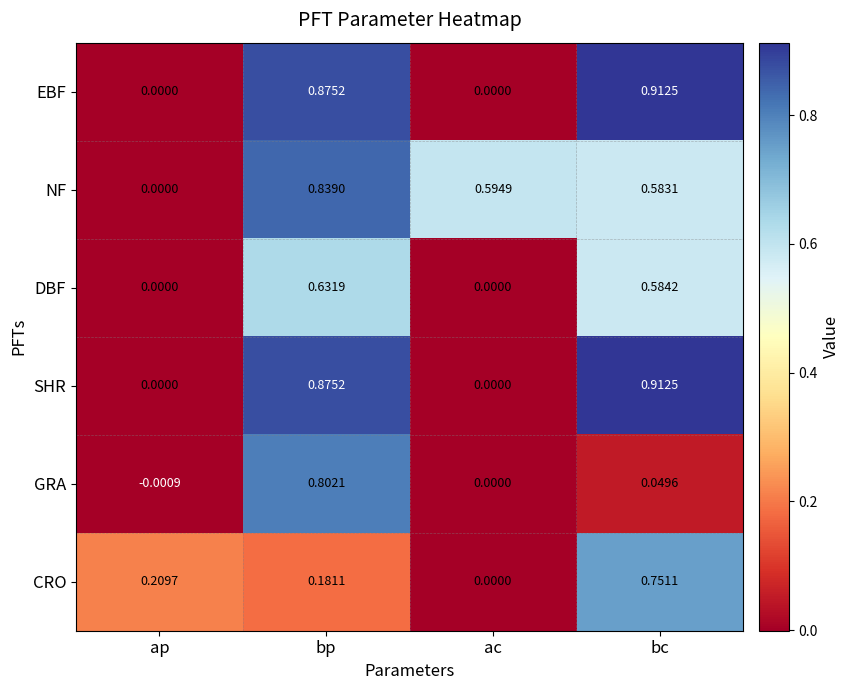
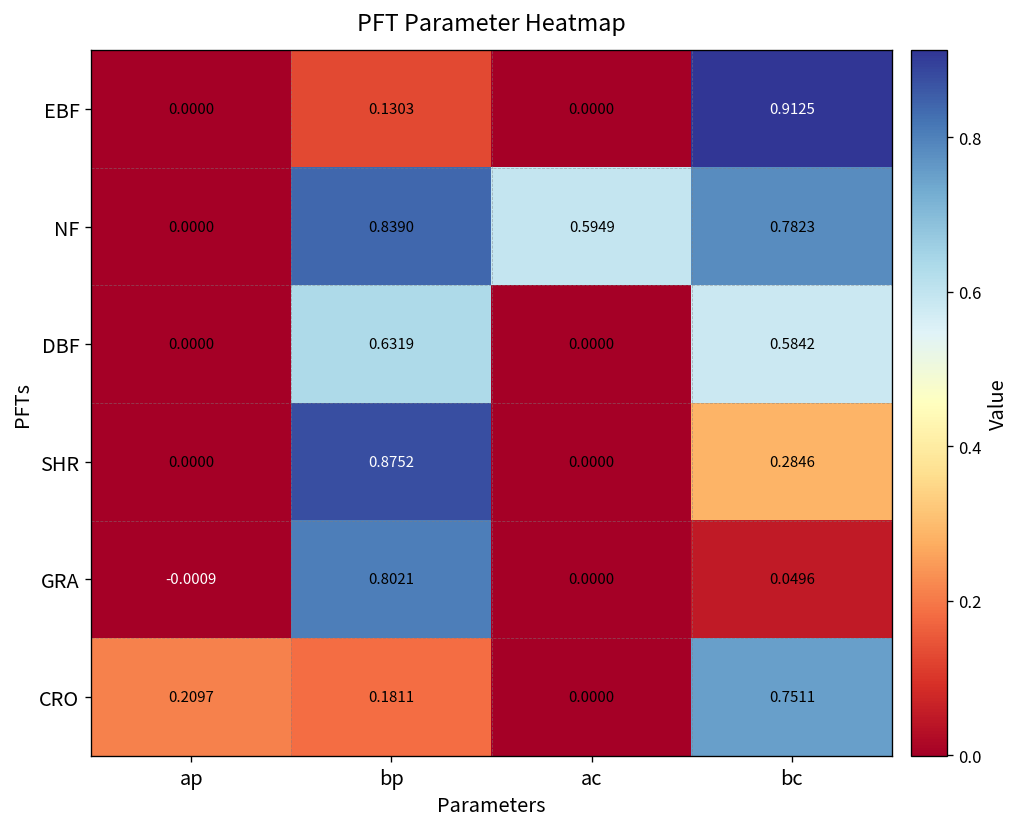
  {
    "EBF": {
      "ap": 0.0000,
-     "bp": 0.8752,
+     "bp": 0.1303,
      "ac": 0.0000,
      "bc": 0.9125
    },
    "NF": {
      "ap": 0.0000,
      "bp": 0.8390,
      "ac": 0.5949,
-     "bc": 0.5831
+     "bc": 0.7823
    },
    "DBF": {
      "ap": 0.0000,
      "bp": 0.6319,
      "ac": 0.0000,
      "bc": 0.5842
    },
    "SHR": {
      "ap": 0.0000,
      "bp": 0.8752,
      "ac": 0.0000,
-     "bc": 0.9125
+     "bc": 0.2846
    },
    "GRA": {
      "ap": -0.0009,
      "bp": 0.8021,
      "ac": 0.0000,
      "bc": 0.0496
    },
    "CRO": {
      "ap": 0.2097,
      "bp": 0.1811,
      "ac": 0.0000,
      "bc": 0.7511
    }
  }
